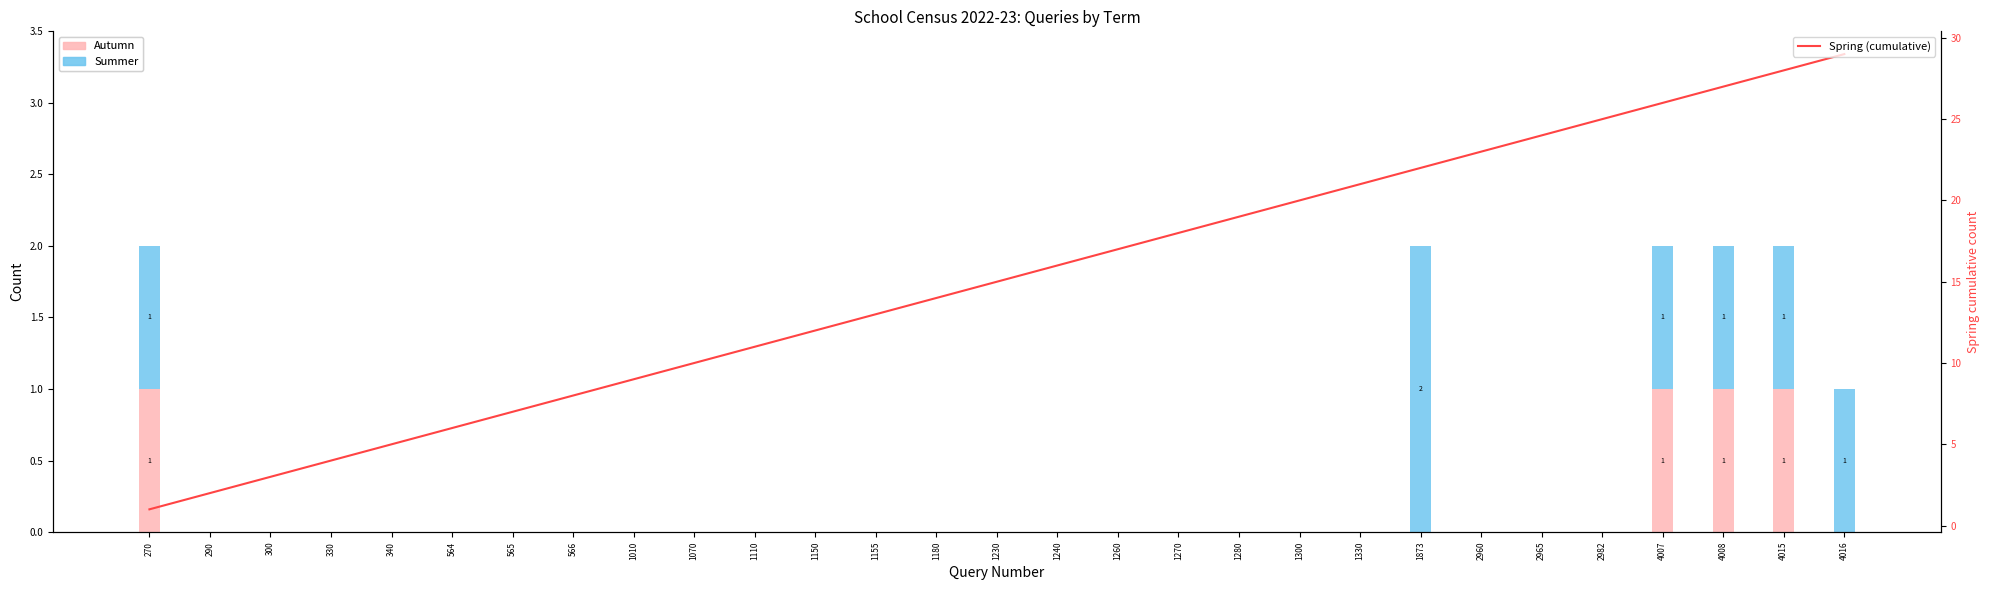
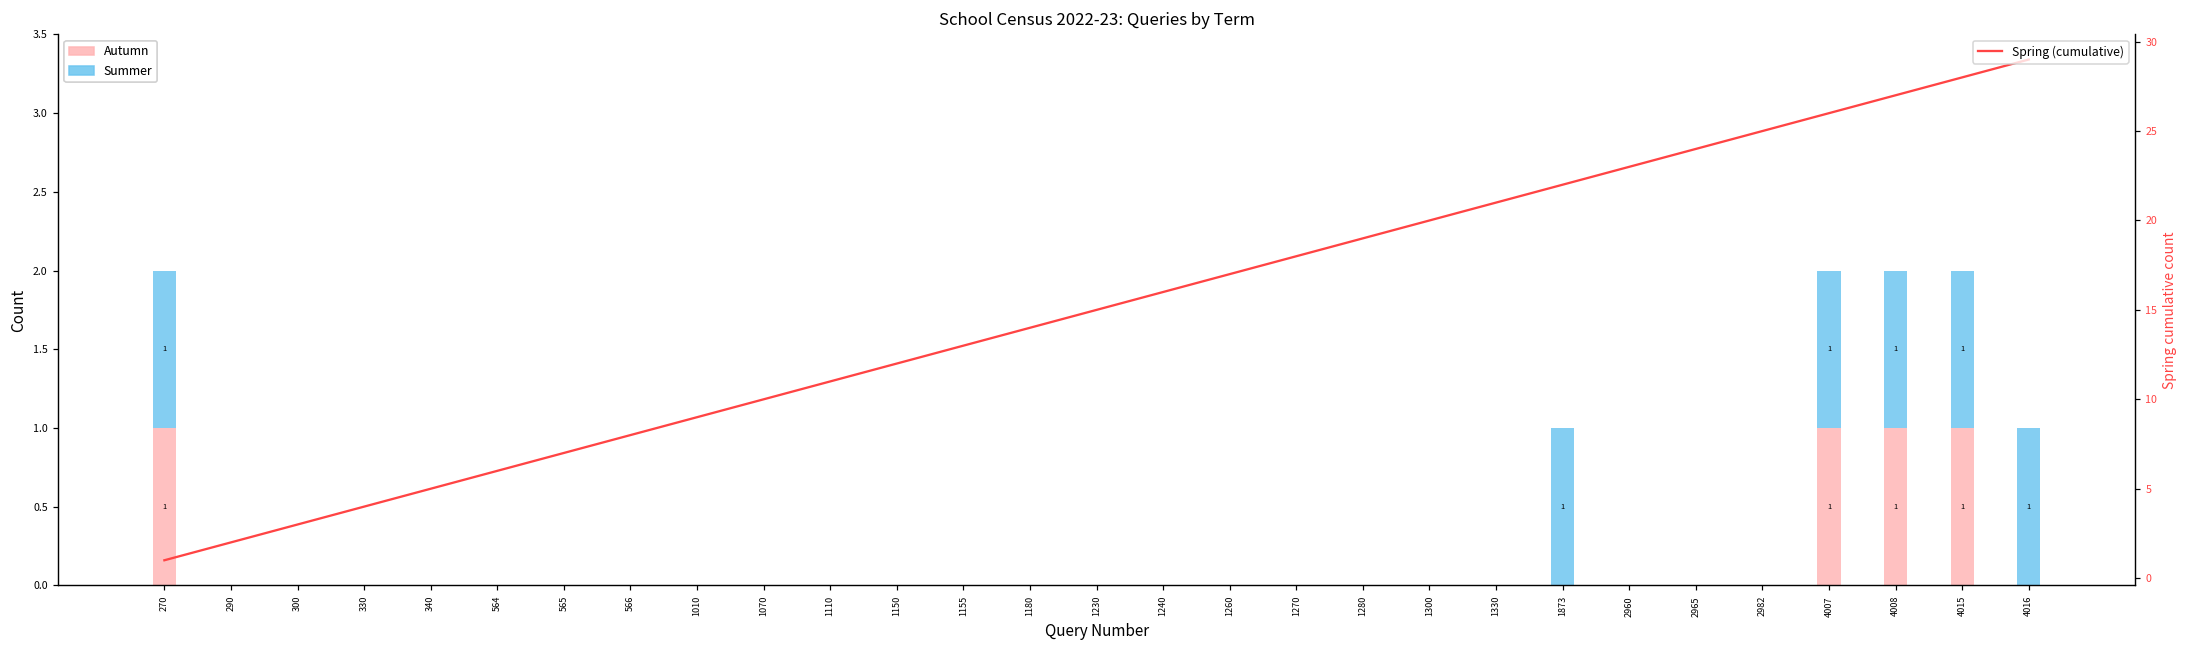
  {
    "Autumn": {
      "270": 1,
      "4007": 1,
      "4008": 1,
      "4015": 1
    },
    "Summer": {
      "270": 1,
-     "1873": 2,
+     "1873": 1,
      "4007": 1,
      "4008": 1,
      "4015": 1,
      "4016": 1
    }
  }
